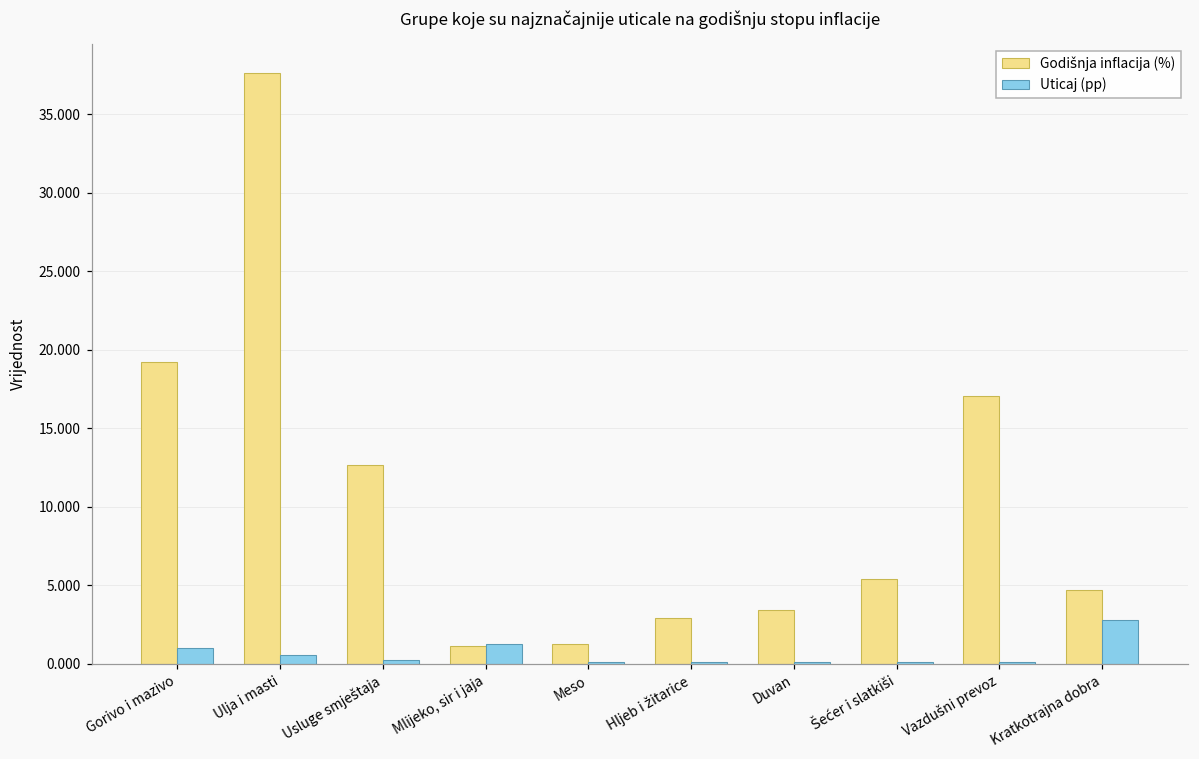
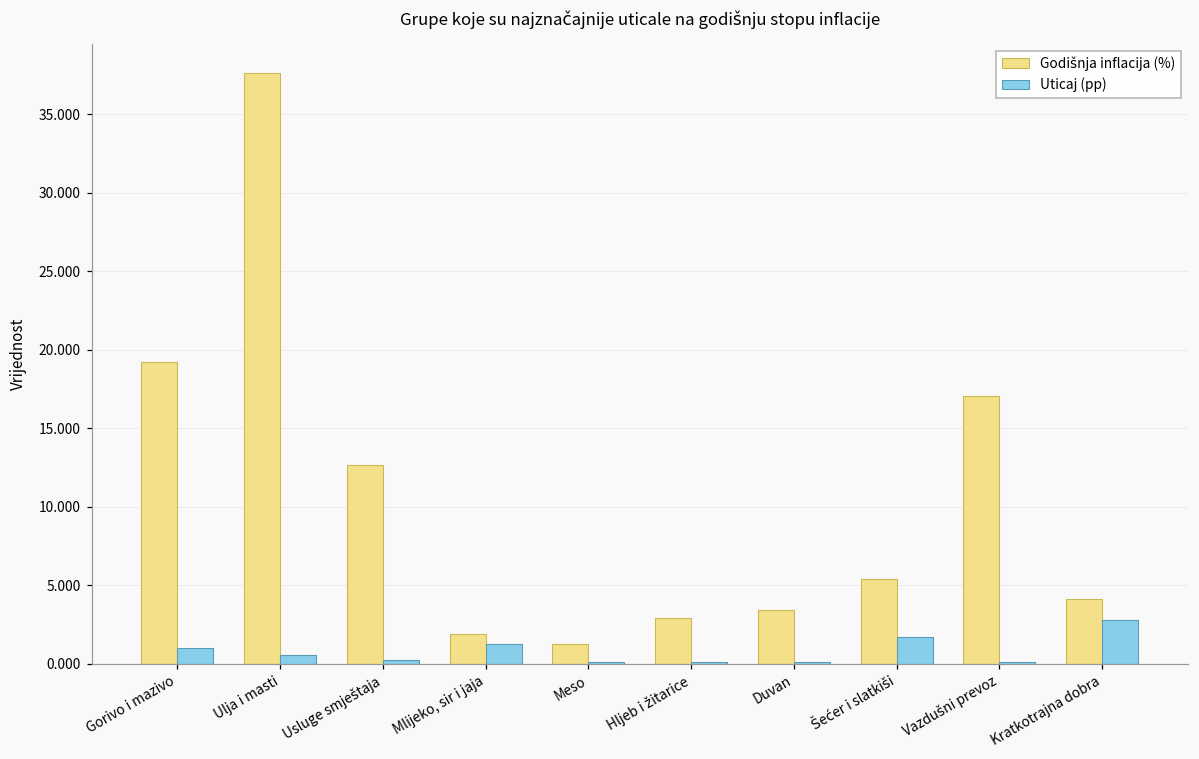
  {
    "Godišnja inflacija (%)": {
      "Gorivo i mazivo": 19.3,
      "Ulja i masti": 37.6,
      "Usluge smještaja": 12.7,
-     "Mlijeko, sir i jaja": 1.1,
+     "Mlijeko, sir i jaja": 1.9,
      "Meso": 1.3,
      "Hljeb i žitarice": 2.9,
      "Duvan": 3.4,
      "Šećer i slatkiši": 5.4,
      "Vazdušni prevoz": 17.1,
-     "Kratkotrajna dobra": 4.7
+     "Kratkotrajna dobra": 4.1
    },
    "Uticaj (pp)": {
      "Gorivo i mazivo": 1.0,
      "Ulja i masti": 0.6,
      "Usluge smještaja": 0.2,
      "Mlijeko, sir i jaja": 1.3,
-     "Šećer i slatkiši": 0.1,
+     "Šećer i slatkiši": 1.7,
      "Kratkotrajna dobra": 2.8
    }
  }
